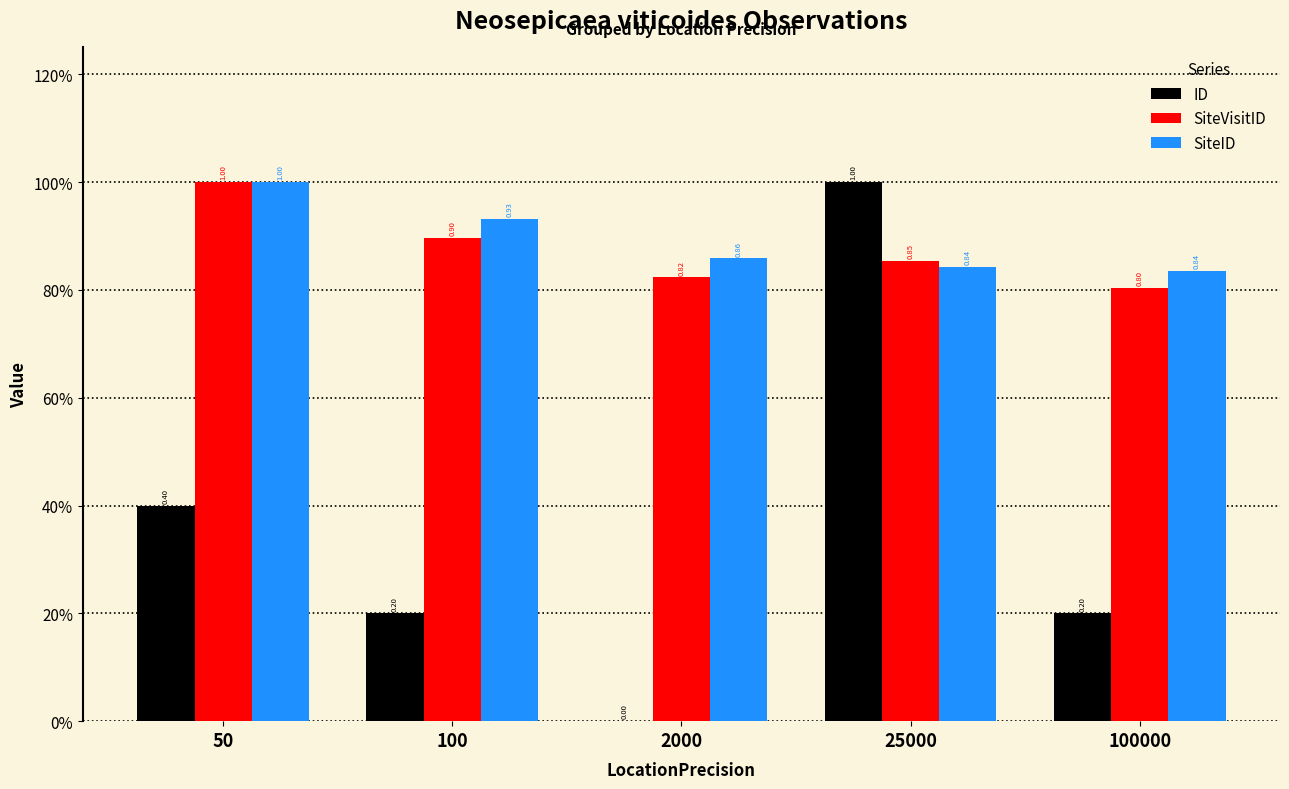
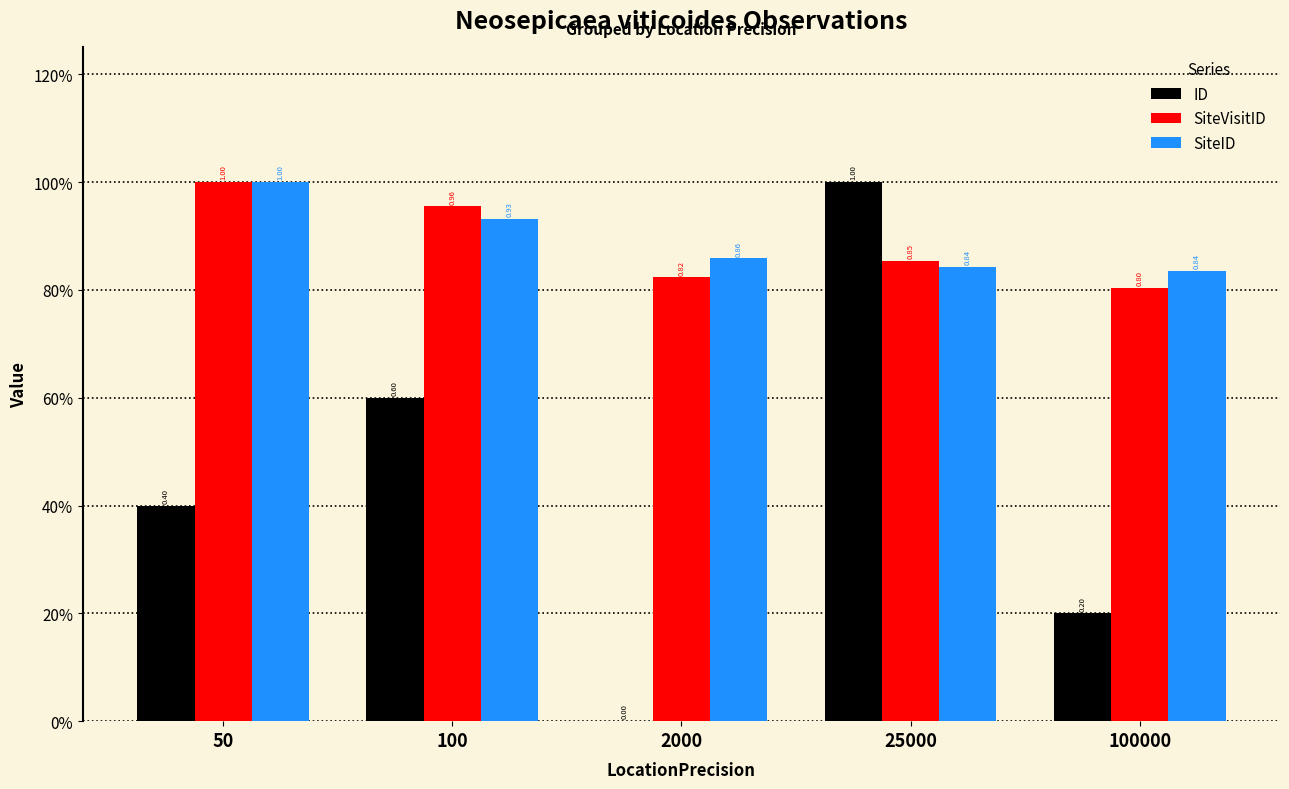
  {
    "ID": {
      "50": 0.40,
-     "100": 0.20,
+     "100": 0.60,
      "2000": 0.00,
      "25000": 1.00,
      "100000": 0.20
    },
    "SiteVisitID": {
      "50": 1.00,
-     "100": 0.90,
+     "100": 0.96,
      "2000": 0.82,
      "25000": 0.85,
      "100000": 0.80
    },
    "SiteID": {
      "50": 1.00,
      "100": 0.93,
      "2000": 0.86,
      "25000": 0.84,
      "100000": 0.84
    }
  }
